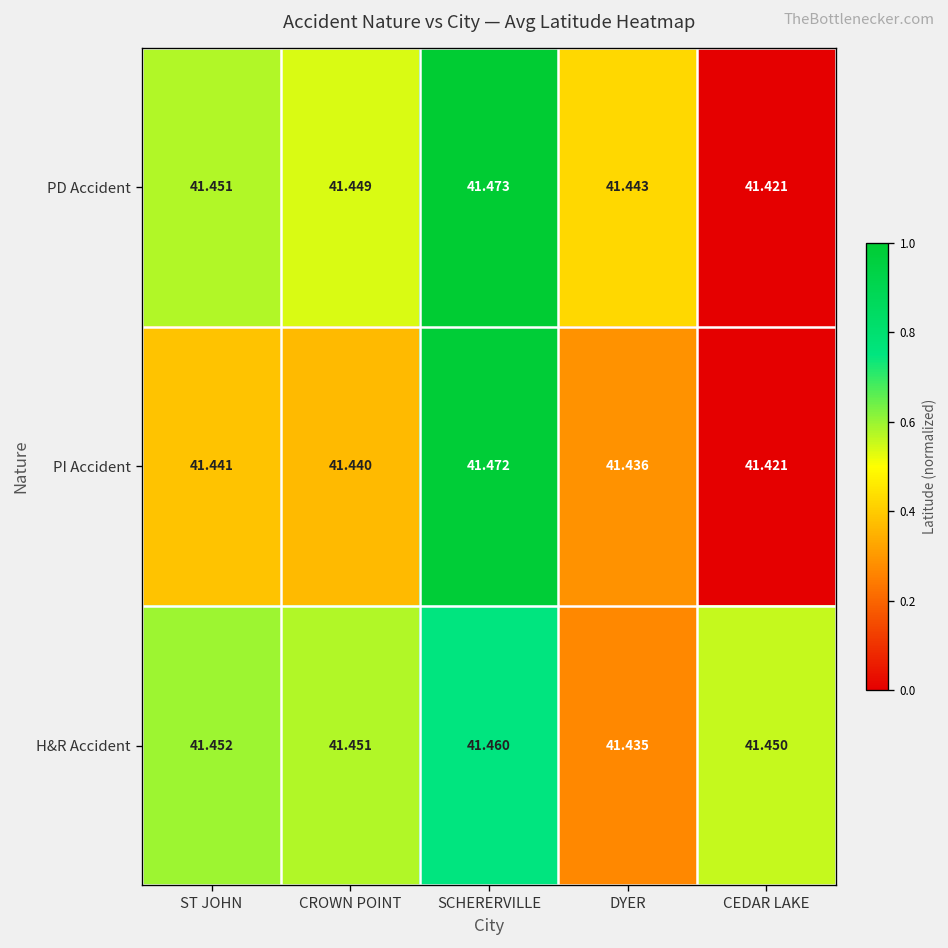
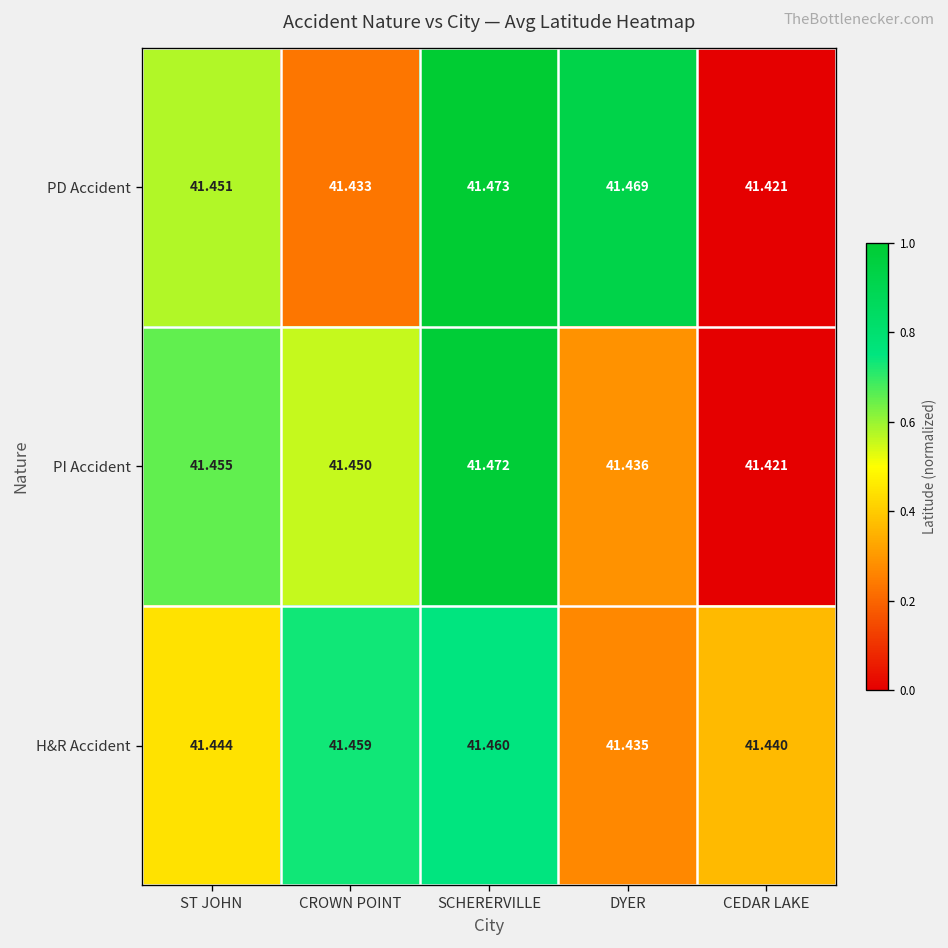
  {
    "PD Accident": {
      "ST JOHN": 41.451,
-     "CROWN POINT": 41.449,
+     "CROWN POINT": 41.433,
      "SCHERERVILLE": 41.473,
-     "DYER": 41.443,
+     "DYER": 41.469,
      "CEDAR LAKE": 41.421
    },
    "PI Accident": {
-     "ST JOHN": 41.441,
-     "CROWN POINT": 41.440,
+     "ST JOHN": 41.455,
+     "CROWN POINT": 41.450,
      "SCHERERVILLE": 41.472,
      "DYER": 41.436,
      "CEDAR LAKE": 41.421
    },
    "H&R Accident": {
-     "ST JOHN": 41.452,
-     "CROWN POINT": 41.451,
+     "ST JOHN": 41.444,
+     "CROWN POINT": 41.459,
      "SCHERERVILLE": 41.460,
      "DYER": 41.435,
-     "CEDAR LAKE": 41.450
+     "CEDAR LAKE": 41.440
    }
  }
